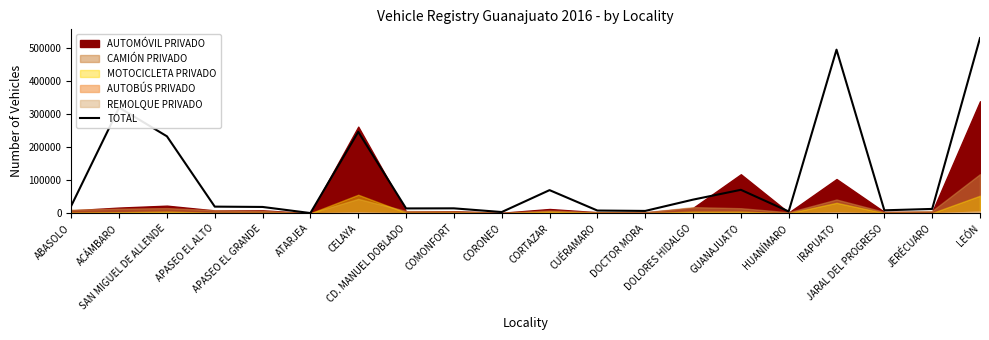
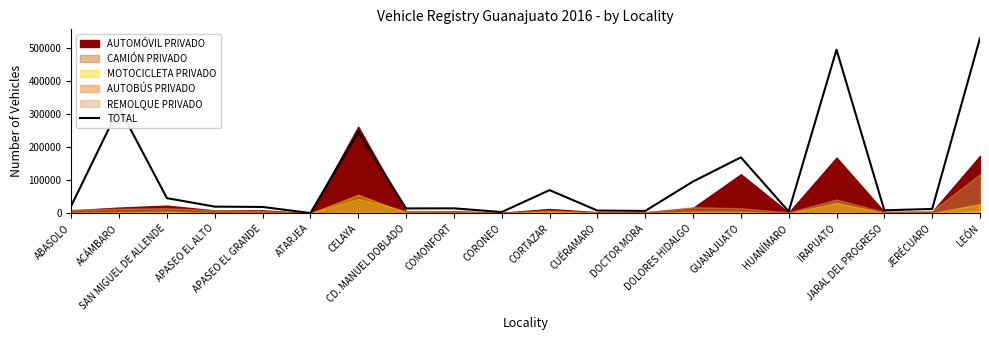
  {
    "TOTAL": {
      "ABASOLO": 20000,
-     "SAN MIGUEL DE ALLENDE": 230000,
+     "SAN MIGUEL DE ALLENDE": 50000,
      "APASEO EL ALTO": 20000,
      "APASEO EL GRANDE": 20000,
      "CELAYA": 250000,
      "COMONFORT": 10000,
      "CORTAZAR": 70000,
-     "DOLORES HIDALGO": 40000,
-     "GUANAJUATO": 70000,
+     "DOLORES HIDALGO": 100000,
+     "GUANAJUATO": 170000,
      "IRAPUATO": 500000,
      "LEÓN": 530000
    },
    "AUTOMÓVIL PRIVADO": {
      "CELAYA": 260000,
      "GUANAJUATO": 120000,
-     "IRAPUATO": 100000,
-     "LEÓN": 340000
+     "IRAPUATO": 170000,
+     "LEÓN": 170000
    },
    "MOTOCICLETA PRIVADO": {
      "CELAYA": 60000,
      "IRAPUATO": 30000,
-     "LEÓN": 50000
+     "LEÓN": 30000
    }
  }
